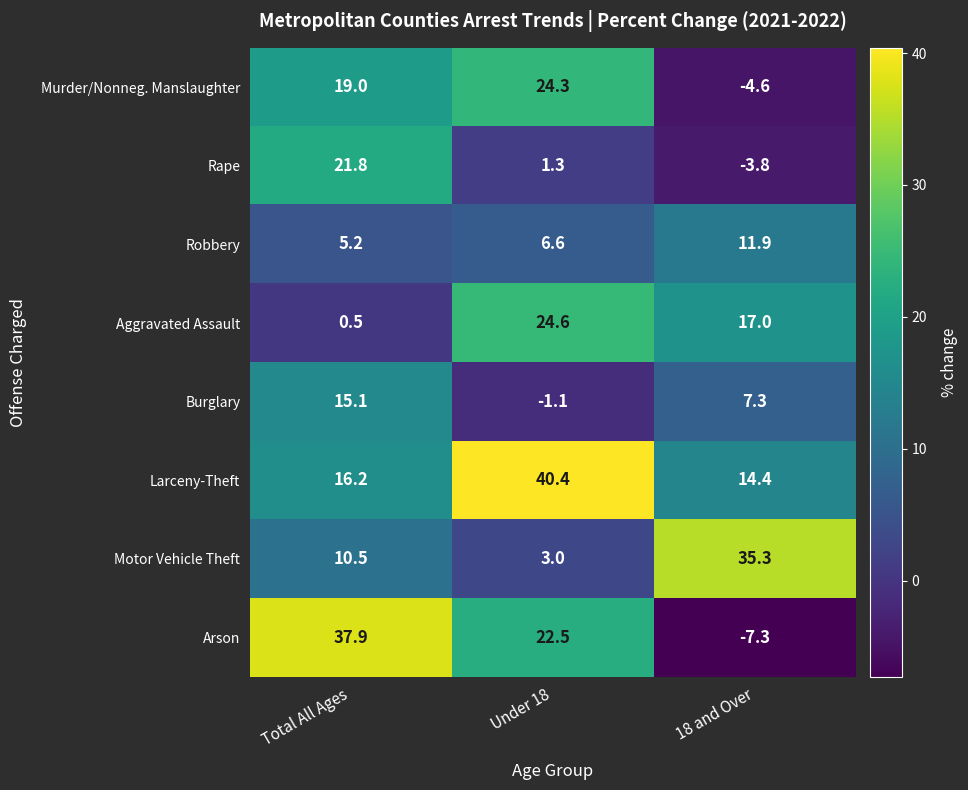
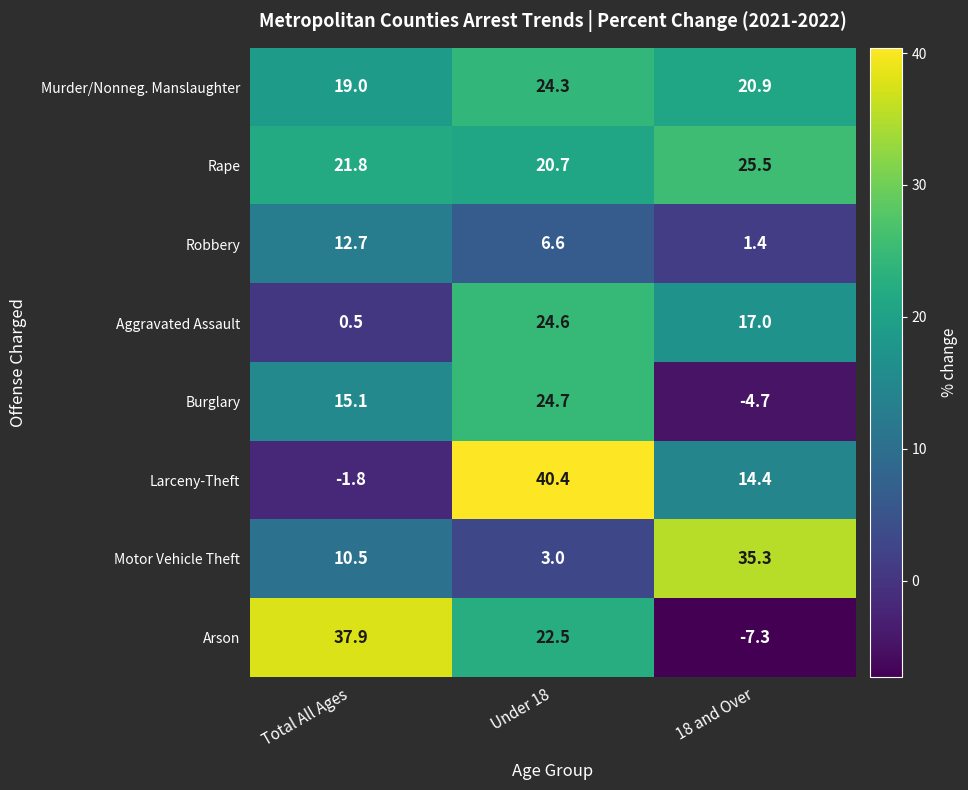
  {
    "Murder/Nonneg. Manslaughter": {
      "Total All Ages": 19.0,
      "Under 18": 24.3,
-     "18 and Over": -4.6
+     "18 and Over": 20.9
    },
    "Rape": {
      "Total All Ages": 21.8,
-     "Under 18": 1.3,
-     "18 and Over": -3.8
+     "Under 18": 20.7,
+     "18 and Over": 25.5
    },
    "Robbery": {
-     "Total All Ages": 5.2,
+     "Total All Ages": 12.7,
      "Under 18": 6.6,
-     "18 and Over": 11.9
+     "18 and Over": 1.4
    },
    "Aggravated Assault": {
      "Total All Ages": 0.5,
      "Under 18": 24.6,
      "18 and Over": 17.0
    },
    "Burglary": {
      "Total All Ages": 15.1,
-     "Under 18": -1.1,
-     "18 and Over": 7.3
+     "Under 18": 24.7,
+     "18 and Over": -4.7
    },
    "Larceny-Theft": {
-     "Total All Ages": 16.2,
+     "Total All Ages": -1.8,
      "Under 18": 40.4,
      "18 and Over": 14.4
    },
    "Motor Vehicle Theft": {
      "Total All Ages": 10.5,
      "Under 18": 3.0,
      "18 and Over": 35.3
    },
    "Arson": {
      "Total All Ages": 37.9,
      "Under 18": 22.5,
      "18 and Over": -7.3
    }
  }
